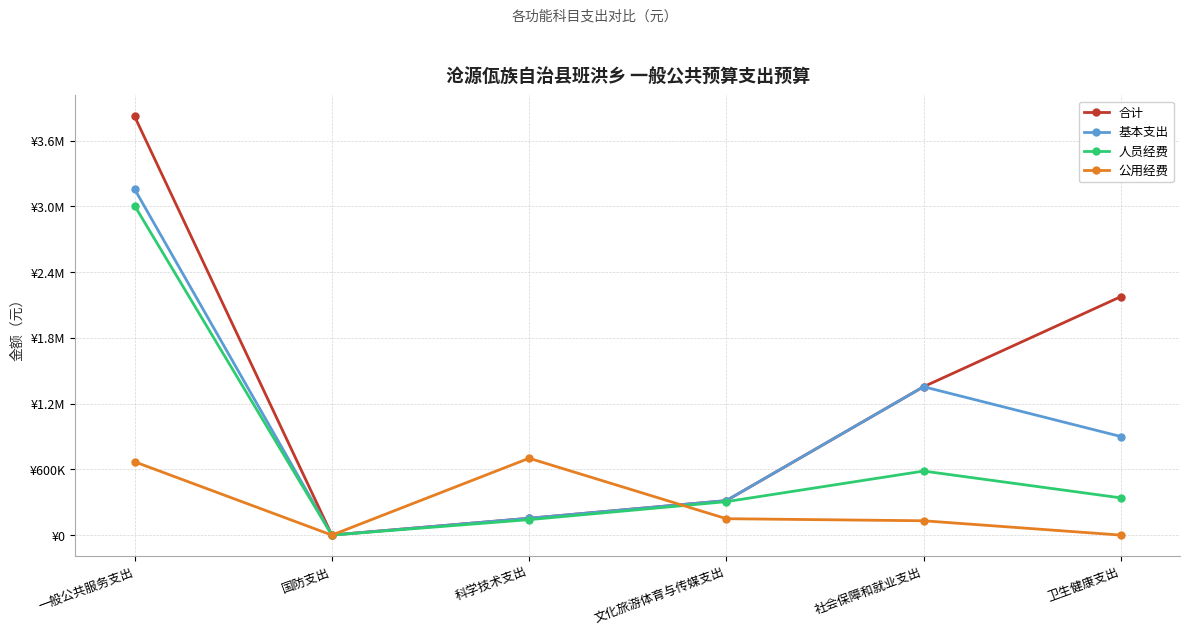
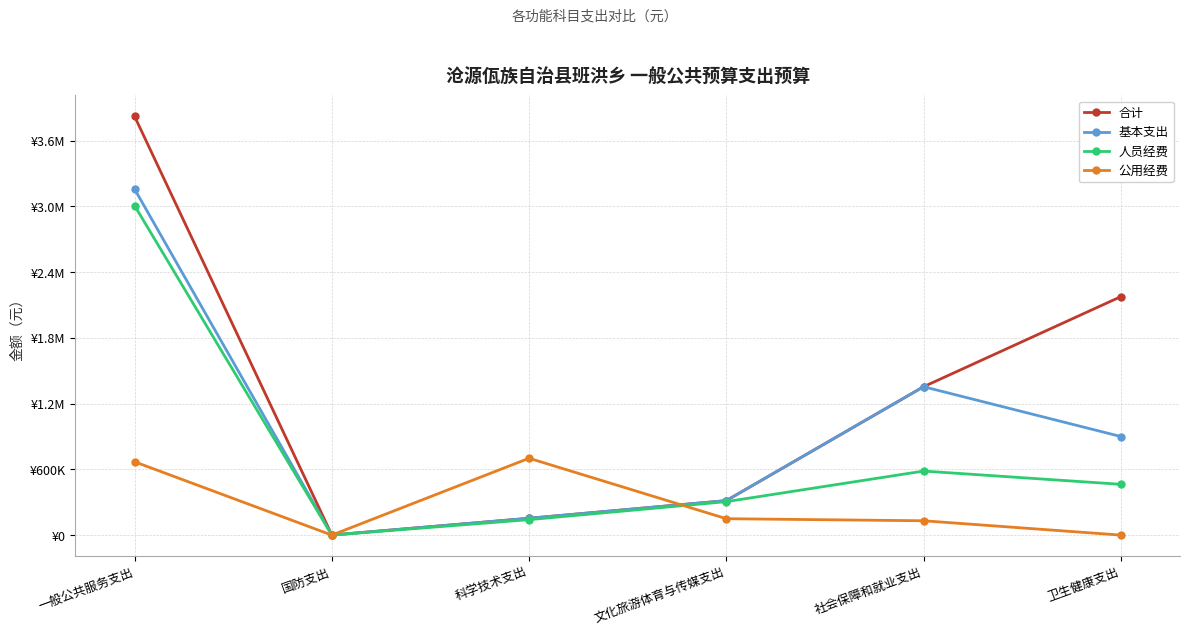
  {
    "合计": {
      "一般公共服务支出": "¥3820000",
      "卫生健康支出": "¥2180000"
    },
    "基本支出": {
      "一般公共服务支出": "¥3160000",
      "卫生健康支出": "¥900000"
    },
    "人员经费": {
      "一般公共服务支出": "¥3010000",
      "社会保障和就业支出": "¥580000",
-     "卫生健康支出": "¥340000"
+     "卫生健康支出": "¥460000"
    },
    "公用经费": {
      "一般公共服务支出": "¥670000",
      "科学技术支出": "¥700000",
      "文化旅游体育与传媒支出": "¥150000",
      "社会保障和就业支出": "¥130000",
      "卫生健康支出": "¥0"
    }
  }
